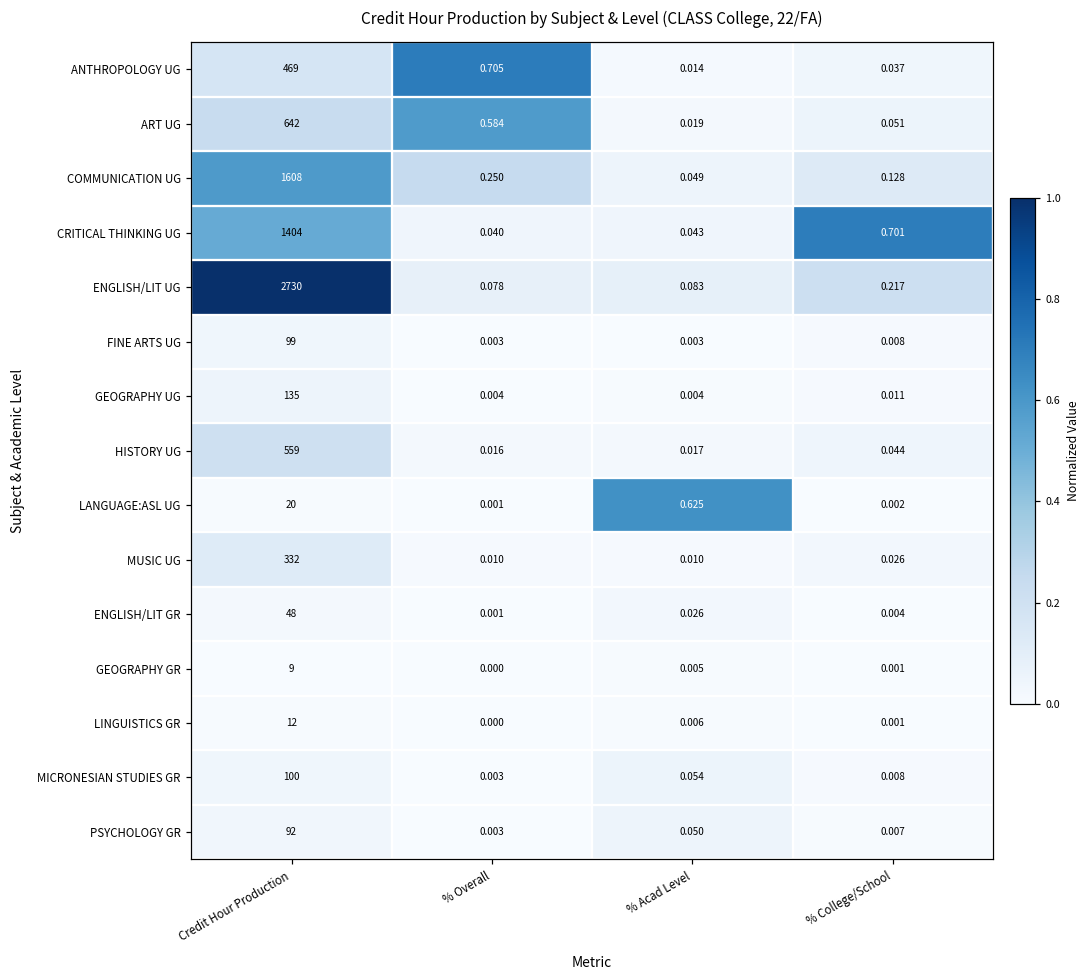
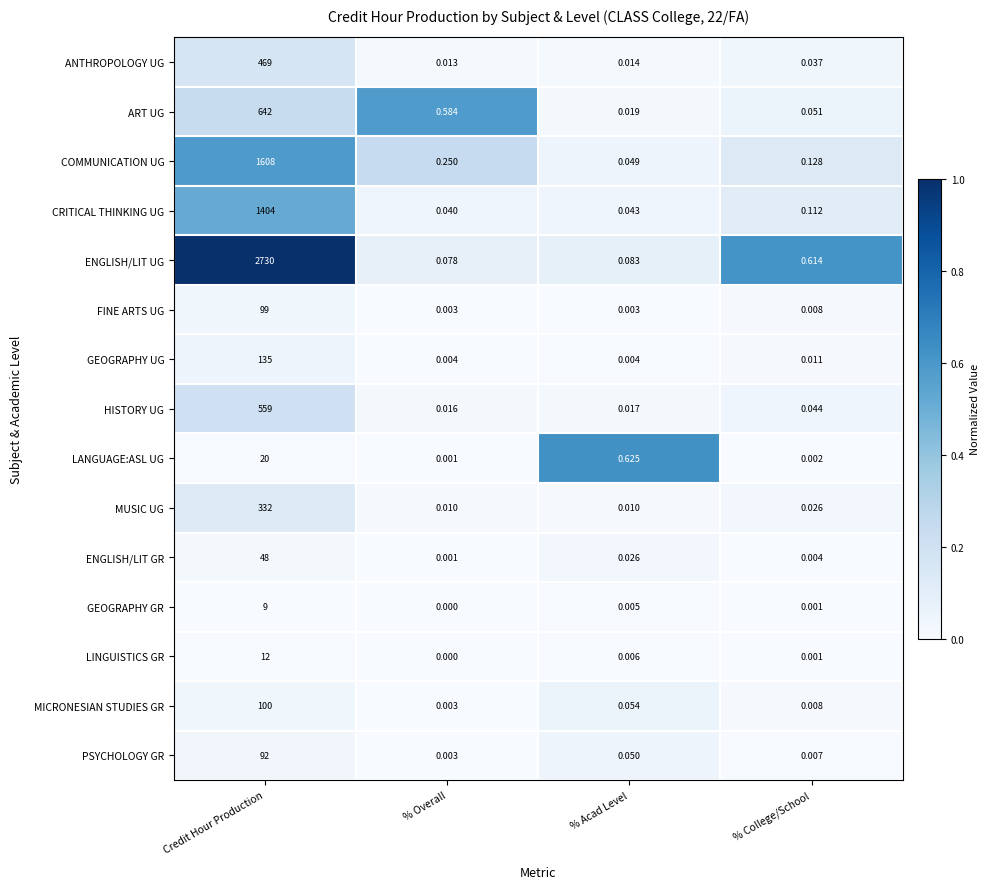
  {
    "ANTHROPOLOGY UG": {
      "Credit Hour Production": 469,
-     "% Overall": 0.705,
+     "% Overall": 0.013,
      "% Acad Level": 0.014,
      "% College/School": 0.037
    },
    "ART UG": {
      "Credit Hour Production": 642,
      "% Overall": 0.584,
      "% Acad Level": 0.019,
      "% College/School": 0.051
    },
    "COMMUNICATION UG": {
      "Credit Hour Production": 1608,
      "% Overall": 0.250,
      "% Acad Level": 0.049,
      "% College/School": 0.128
    },
    "CRITICAL THINKING UG": {
      "Credit Hour Production": 1404,
      "% Overall": 0.040,
      "% Acad Level": 0.043,
-     "% College/School": 0.701
+     "% College/School": 0.112
    },
    "ENGLISH/LIT UG": {
      "Credit Hour Production": 2730,
      "% Overall": 0.078,
      "% Acad Level": 0.083,
-     "% College/School": 0.217
+     "% College/School": 0.614
    },
    "FINE ARTS UG": {
      "Credit Hour Production": 99,
      "% Overall": 0.003,
      "% Acad Level": 0.003,
      "% College/School": 0.008
    },
    "GEOGRAPHY UG": {
      "Credit Hour Production": 135,
      "% Overall": 0.004,
      "% Acad Level": 0.004,
      "% College/School": 0.011
    },
    "HISTORY UG": {
      "Credit Hour Production": 559,
      "% Overall": 0.016,
      "% Acad Level": 0.017,
      "% College/School": 0.044
    },
    "LANGUAGE:ASL UG": {
      "Credit Hour Production": 20,
      "% Overall": 0.001,
      "% Acad Level": 0.625,
      "% College/School": 0.002
    },
    "MUSIC UG": {
      "Credit Hour Production": 332,
      "% Overall": 0.010,
      "% Acad Level": 0.010,
      "% College/School": 0.026
    },
    "ENGLISH/LIT GR": {
      "Credit Hour Production": 48,
      "% Overall": 0.001,
      "% Acad Level": 0.026,
      "% College/School": 0.004
    },
    "GEOGRAPHY GR": {
      "Credit Hour Production": 9,
      "% Overall": 0.000,
      "% Acad Level": 0.005,
      "% College/School": 0.001
    },
    "LINGUISTICS GR": {
      "Credit Hour Production": 12,
      "% Overall": 0.000,
      "% Acad Level": 0.006,
      "% College/School": 0.001
    },
    "MICRONESIAN STUDIES GR": {
      "Credit Hour Production": 100,
      "% Overall": 0.003,
      "% Acad Level": 0.054,
      "% College/School": 0.008
    },
    "PSYCHOLOGY GR": {
      "Credit Hour Production": 92,
      "% Overall": 0.003,
      "% Acad Level": 0.050,
      "% College/School": 0.007
    }
  }
